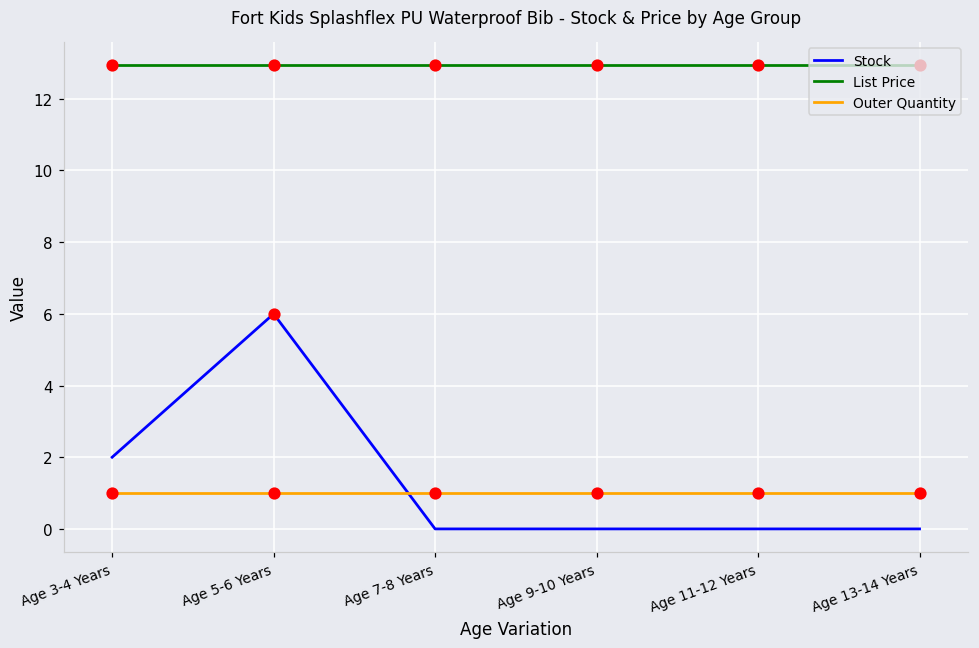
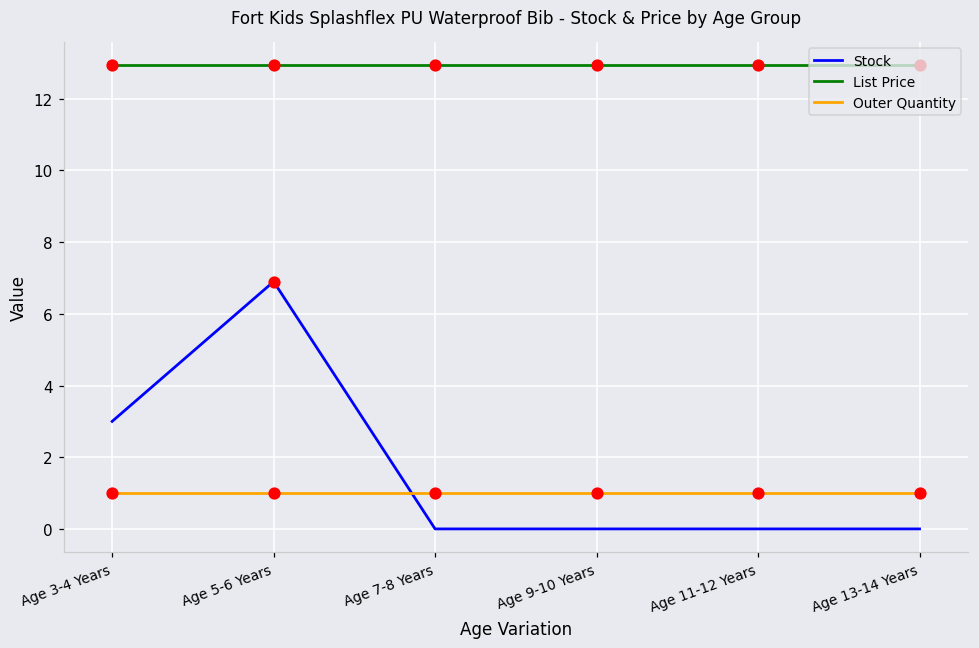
  {
    "Stock": {
-     "Age 3-4 Years": 2,
-     "Age 5-6 Years": 6.0,
+     "Age 3-4 Years": 3,
+     "Age 5-6 Years": 6.9,
      "Age 7-8 Years": 0.0,
      "Age 9-10 Years": 0.0,
      "Age 11-12 Years": 0.0,
      "Age 13-14 Years": 0.0
    }
  }
